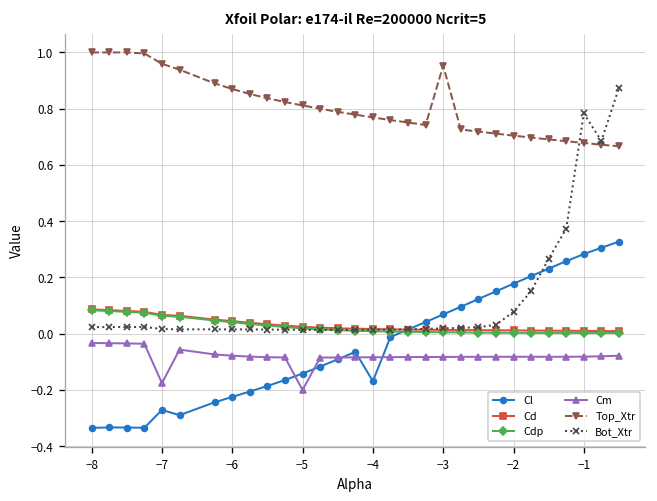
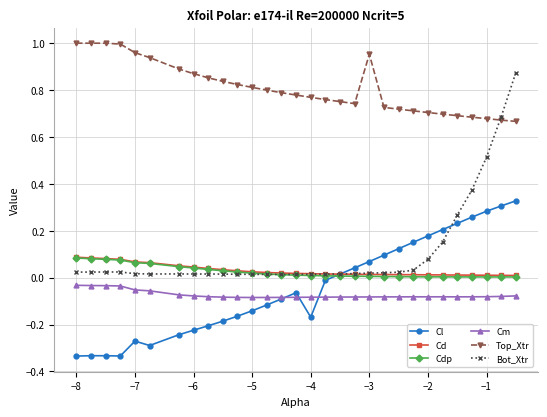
  {
    "Cl": {
      "−8": -0.33,
      "−7": -0.27,
      "−6": -0.22,
      "−5": -0.14,
      "−4": -0.17,
      "−3": 0.07,
      "−2": 0.18,
      "−1": 0.28
    },
    "Cm": {
      "−8": -0.03,
-     "−7": -0.18,
+     "−7": -0.05,
      "−6": -0.08,
-     "−5": -0.20,
+     "−5": -0.08,
      "−4": -0.08,
      "−3": -0.08,
      "−2": -0.08,
      "−1": -0.08
    },
    "Top_Xtr": {
      "−8": 1.00,
      "−7": 0.96,
      "−6": 0.87,
      "−5": 0.81,
      "−4": 0.77,
      "−3": 0.95,
      "−2": 0.70,
      "−1": 0.68
    },
    "Bot_Xtr": {
      "−8": 0.02,
      "−7": 0.02,
      "−6": 0.02,
      "−2": 0.08,
-     "−1": 0.78
+     "−1": 0.51
    }
  }
